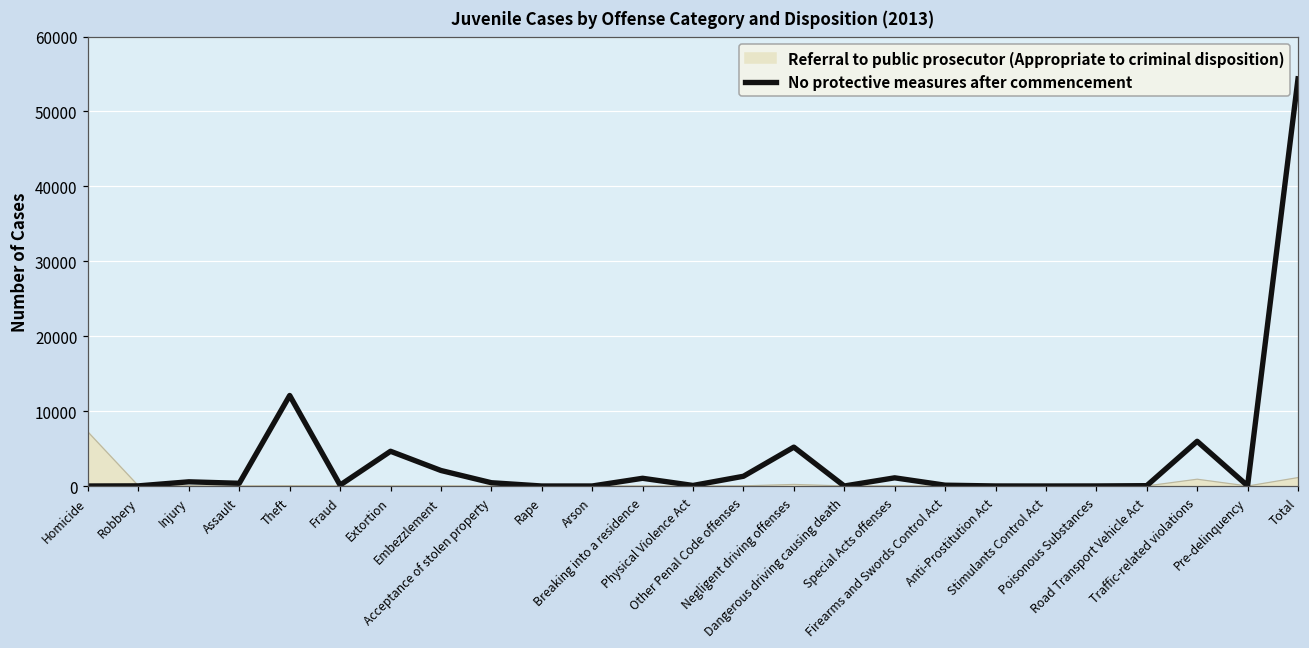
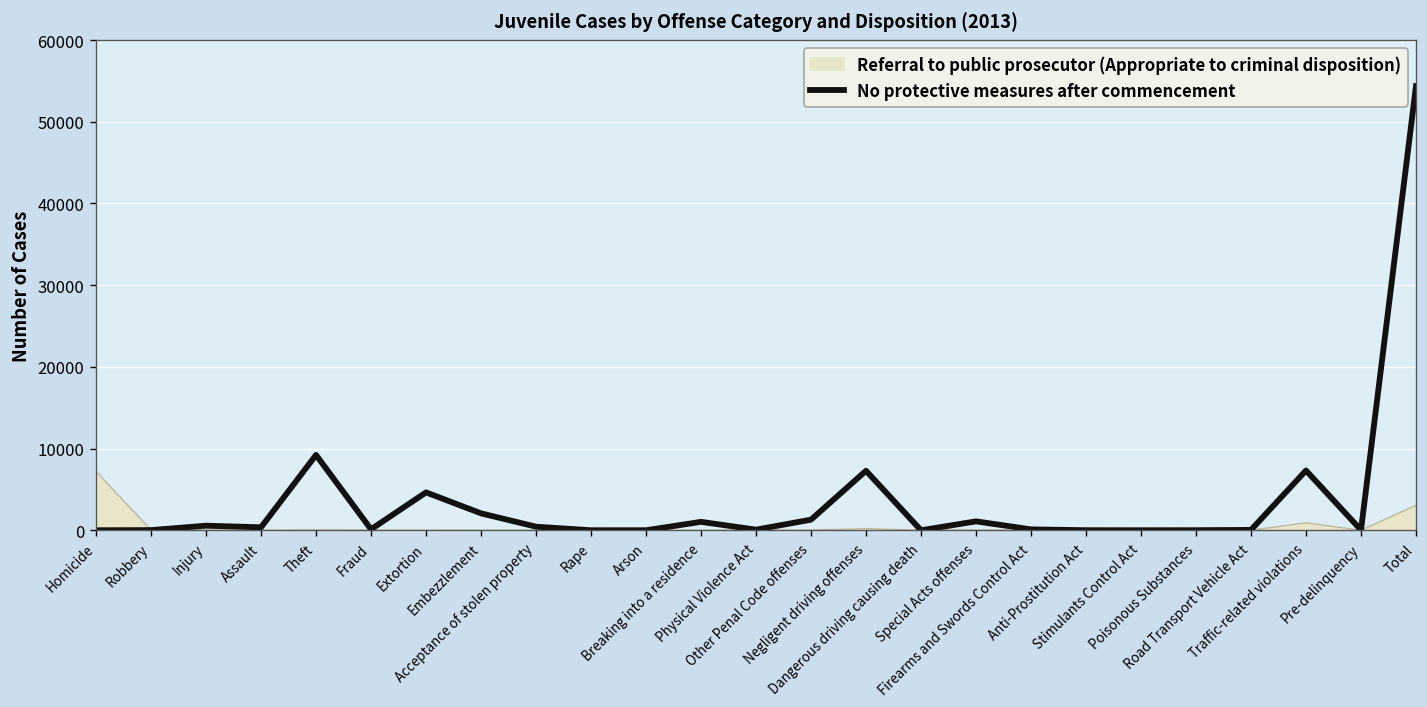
  {
    "Referral to public prosecutor (Appropriate to criminal disposition)": {
      "Homicide": 7000,
      "Injury": 0,
      "Theft": 0,
      "Extortion": 0,
      "Embezzlement": 0,
      "Acceptance of stolen property": 0,
      "Breaking into a residence": 0,
      "Other Penal Code offenses": 0,
      "Negligent driving offenses": 0,
      "Special Acts offenses": 0,
      "Traffic-related violations": 1000,
-     "Total": 1000
+     "Total": 3000
    },
    "No protective measures after commencement": {
      "Homicide": 0,
      "Injury": 1000,
-     "Theft": 12000,
+     "Theft": 9000,
      "Extortion": 5000,
      "Embezzlement": 2000,
      "Acceptance of stolen property": 0,
      "Breaking into a residence": 1000,
      "Other Penal Code offenses": 1000,
-     "Negligent driving offenses": 5000,
+     "Negligent driving offenses": 7000,
      "Special Acts offenses": 1000,
-     "Traffic-related violations": 6000,
+     "Traffic-related violations": 7000,
      "Total": 54000
    }
  }
